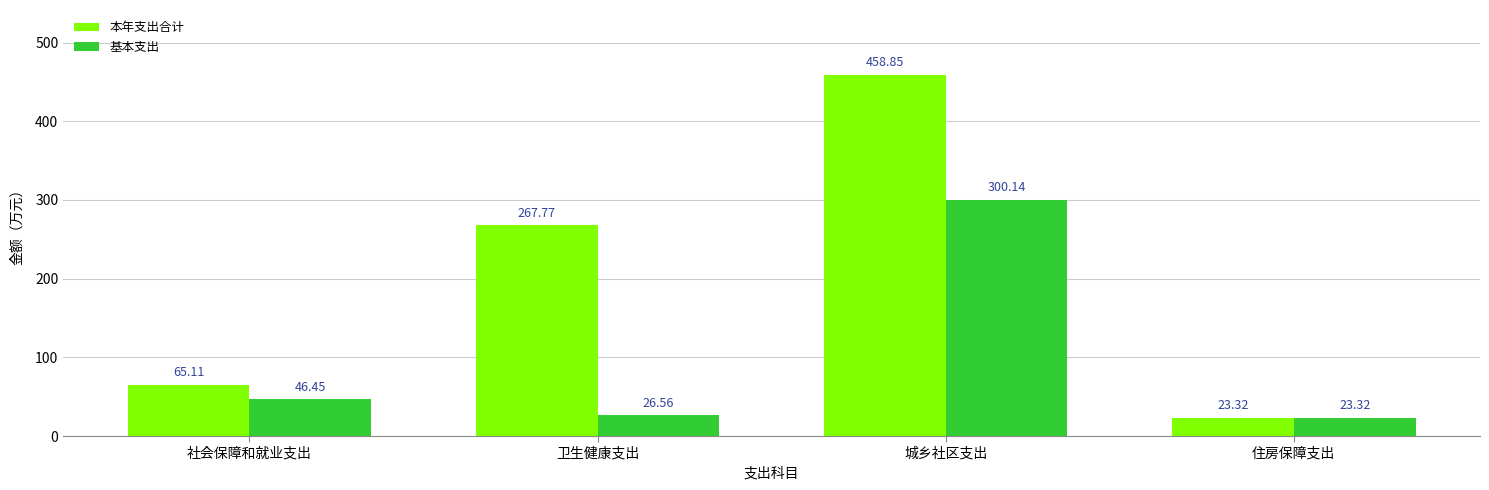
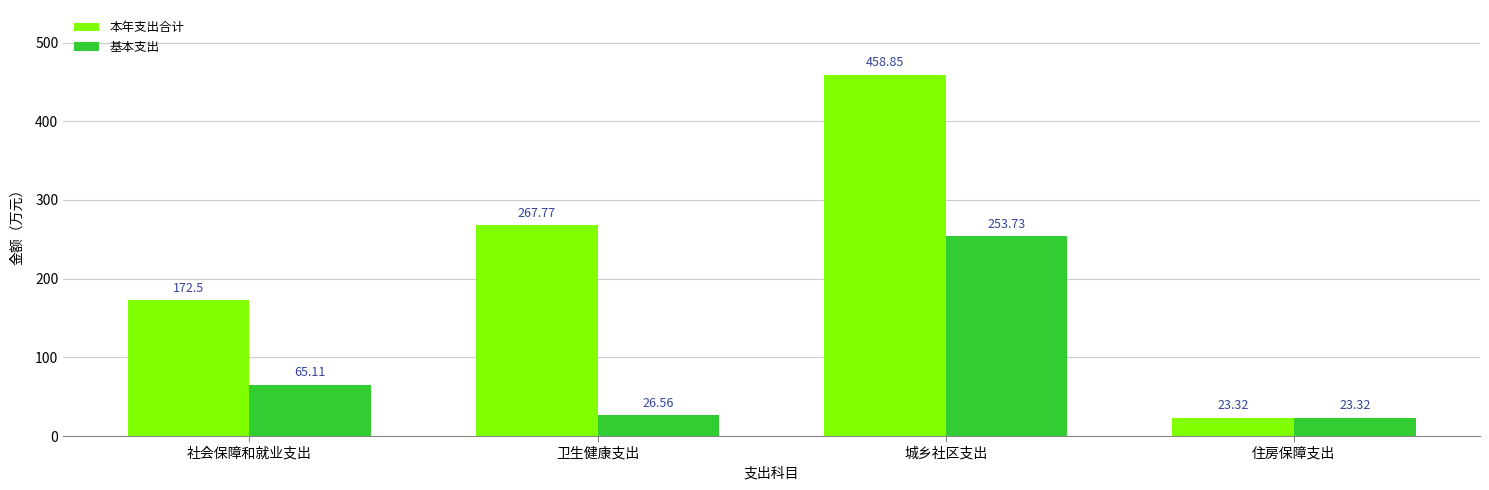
  {
    "本年支出合计": {
-     "社会保障和就业支出": 65.11,
+     "社会保障和就业支出": 172.5,
      "卫生健康支出": 267.77,
      "城乡社区支出": 458.85,
      "住房保障支出": 23.32
    },
    "基本支出": {
-     "社会保障和就业支出": 46.45,
+     "社会保障和就业支出": 65.11,
      "卫生健康支出": 26.56,
-     "城乡社区支出": 300.14,
+     "城乡社区支出": 253.73,
      "住房保障支出": 23.32
    }
  }
